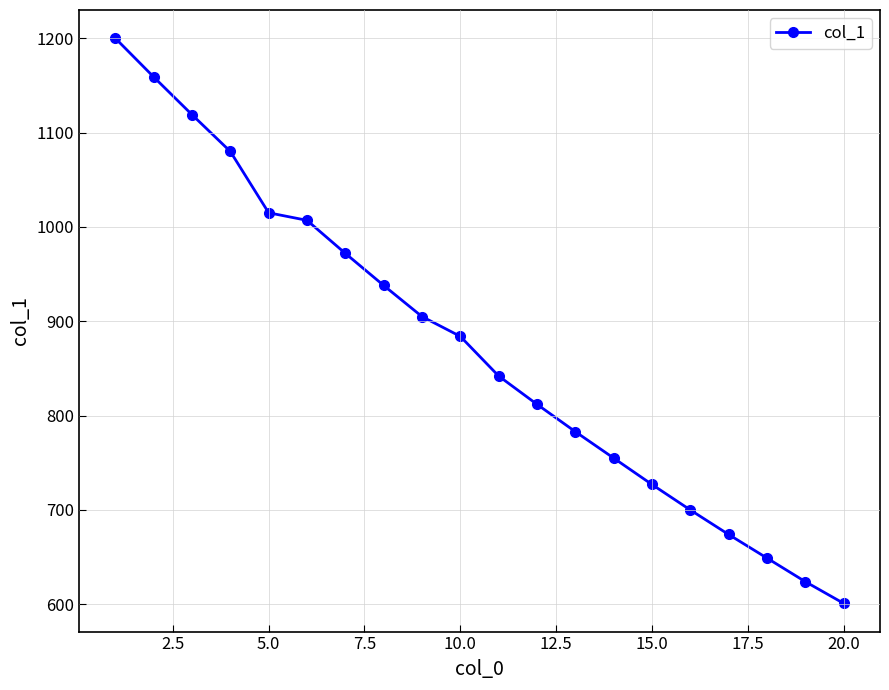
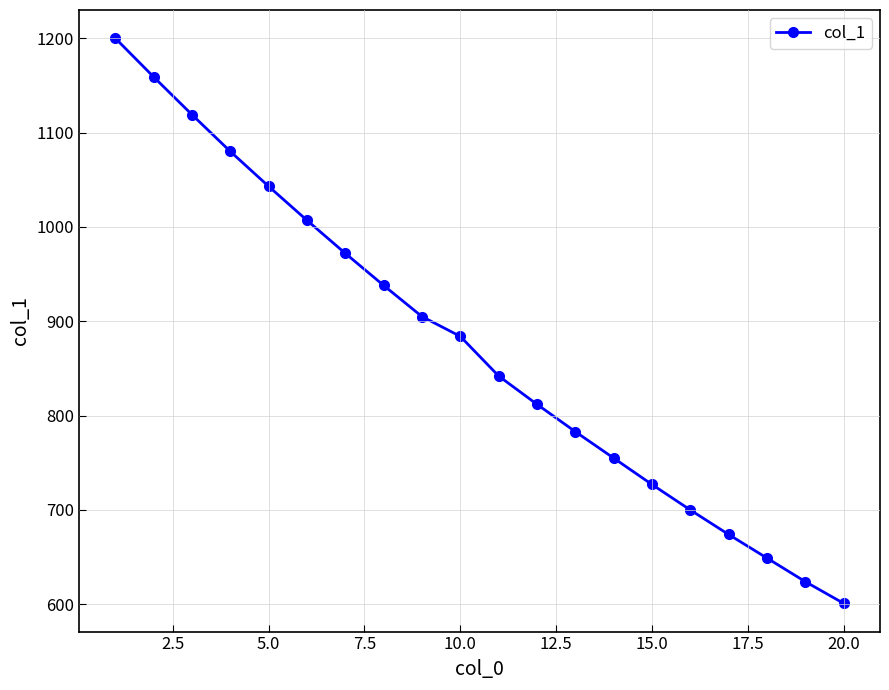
  {
-   "5.0": 1020,
+   "5.0": 1040,
    "10.0": 880,
    "15.0": 730,
    "20.0": 600
  }
